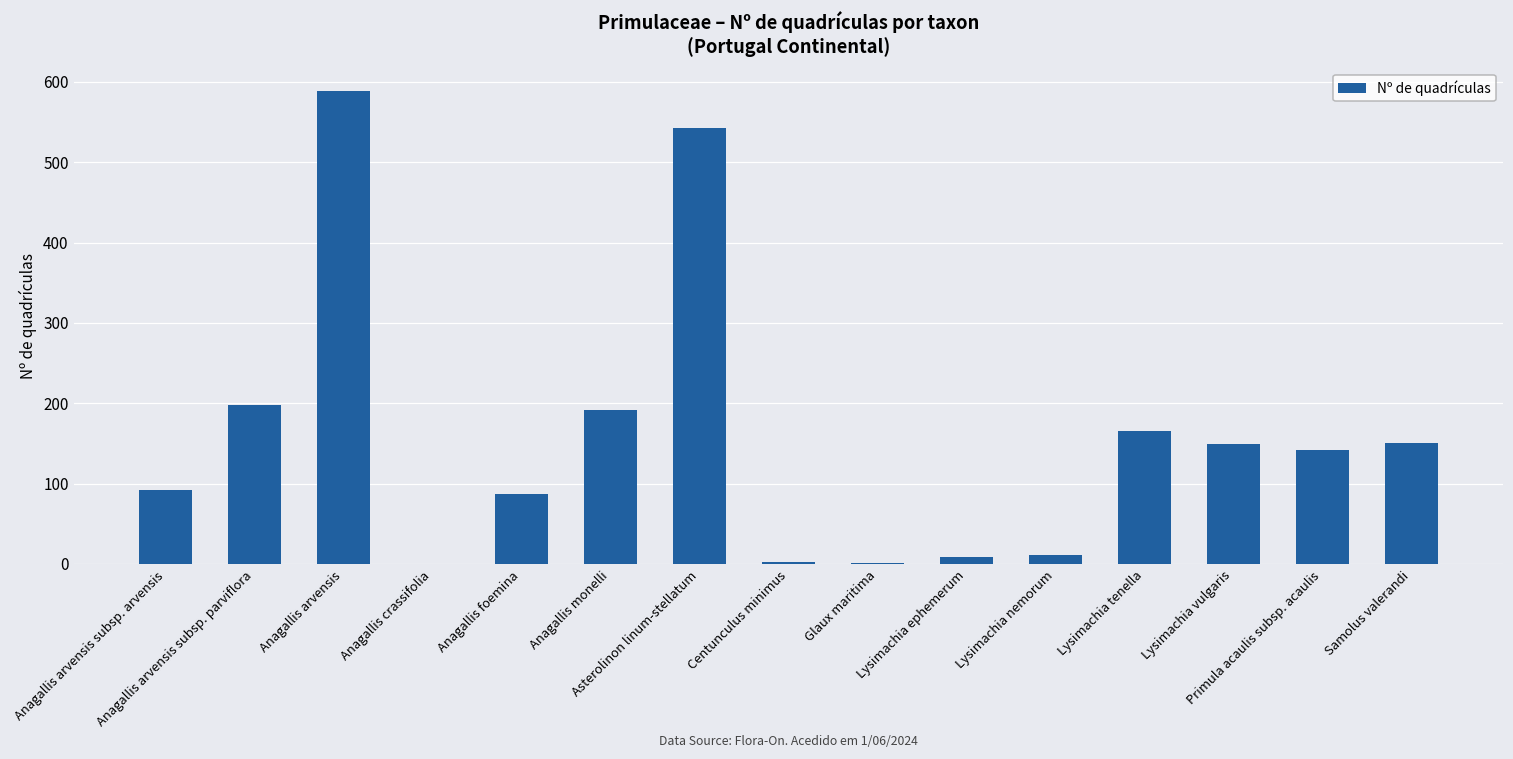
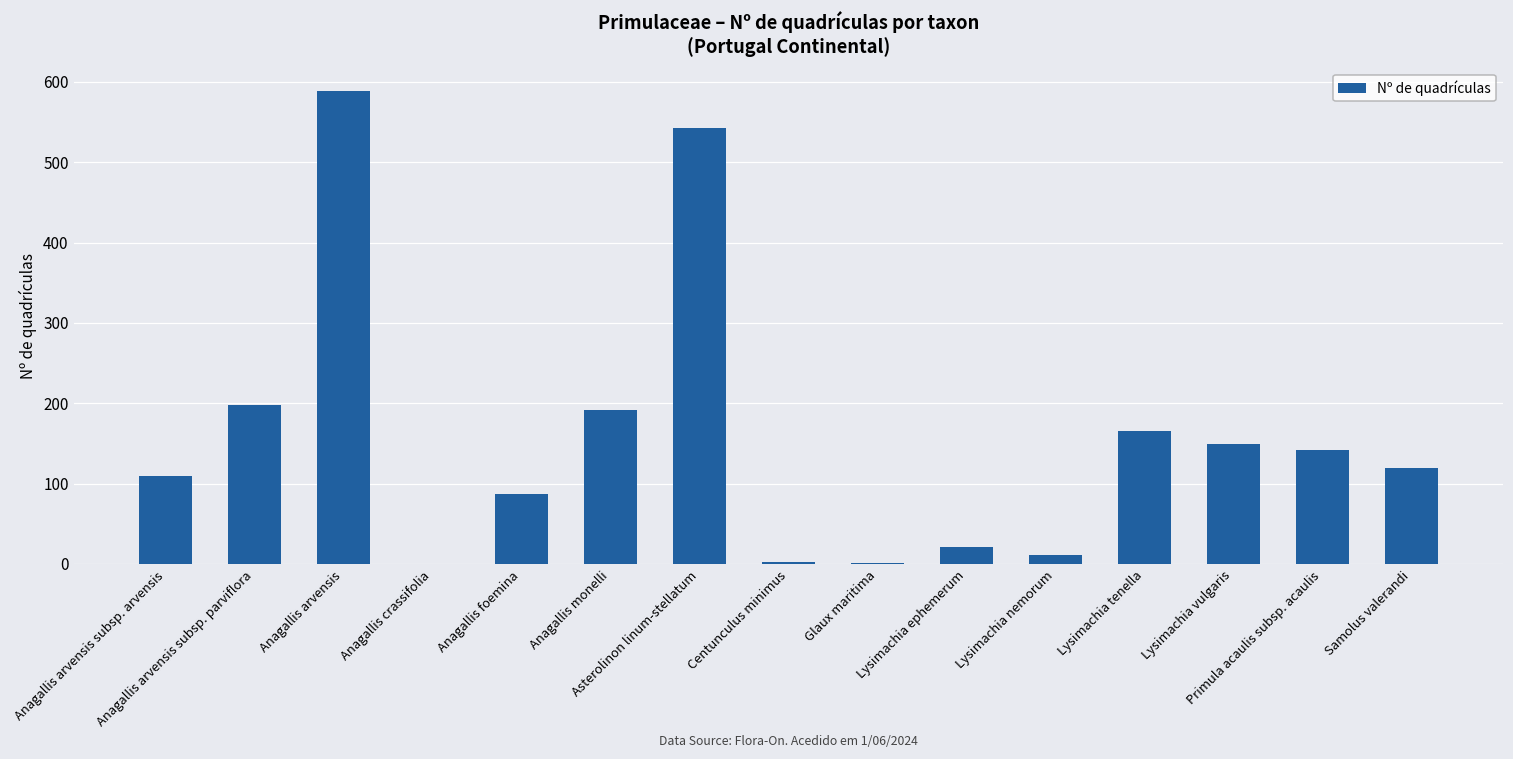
  {
-   "Anagallis arvensis subsp. arvensis": 90,
+   "Anagallis arvensis subsp. arvensis": 110,
    "Anagallis arvensis subsp. parviflora": 200,
    "Anagallis arvensis": 590,
    "Anagallis crassifolia": 0,
    "Anagallis foemina": 90,
    "Anagallis monelli": 190,
    "Asterolinon linum-stellatum": 540,
-   "Lysimachia ephemerum": 10,
+   "Lysimachia ephemerum": 20,
    "Lysimachia nemorum": 10,
    "Lysimachia tenella": 170,
    "Lysimachia vulgaris": 150,
    "Primula acaulis subsp. acaulis": 140,
-   "Samolus valerandi": 150
+   "Samolus valerandi": 120
  }
